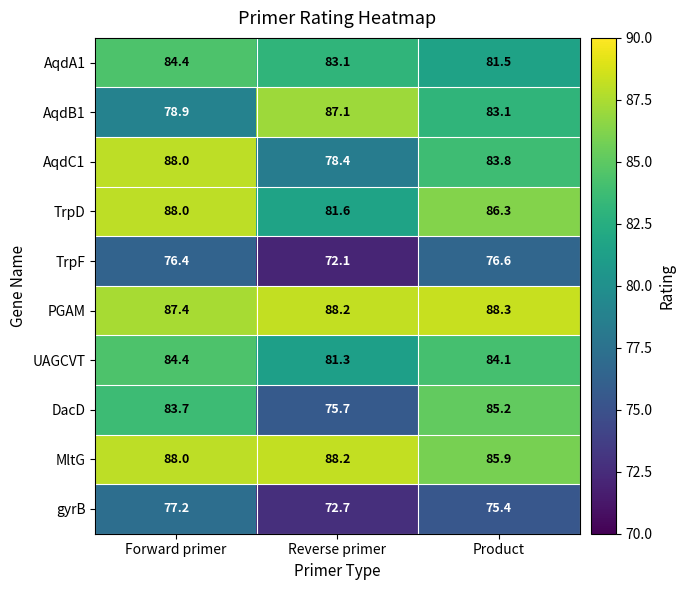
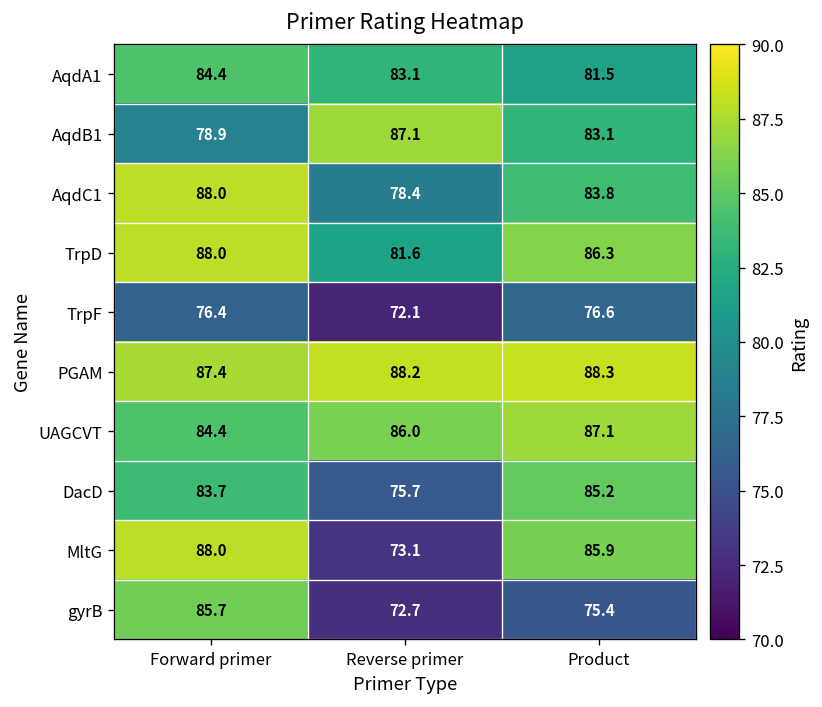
  {
    "AqdA1": {
      "Forward primer": 84.4,
      "Reverse primer": 83.1,
      "Product": 81.5
    },
    "AqdB1": {
      "Forward primer": 78.9,
      "Reverse primer": 87.1,
      "Product": 83.1
    },
    "AqdC1": {
      "Forward primer": 88.0,
      "Reverse primer": 78.4,
      "Product": 83.8
    },
    "TrpD": {
      "Forward primer": 88.0,
      "Reverse primer": 81.6,
      "Product": 86.3
    },
    "TrpF": {
      "Forward primer": 76.4,
      "Reverse primer": 72.1,
      "Product": 76.6
    },
    "PGAM": {
      "Forward primer": 87.4,
      "Reverse primer": 88.2,
      "Product": 88.3
    },
    "UAGCVT": {
      "Forward primer": 84.4,
-     "Reverse primer": 81.3,
-     "Product": 84.1
+     "Reverse primer": 86.0,
+     "Product": 87.1
    },
    "DacD": {
      "Forward primer": 83.7,
      "Reverse primer": 75.7,
      "Product": 85.2
    },
    "MltG": {
      "Forward primer": 88.0,
-     "Reverse primer": 88.2,
+     "Reverse primer": 73.1,
      "Product": 85.9
    },
    "gyrB": {
-     "Forward primer": 77.2,
+     "Forward primer": 85.7,
      "Reverse primer": 72.7,
      "Product": 75.4
    }
  }
